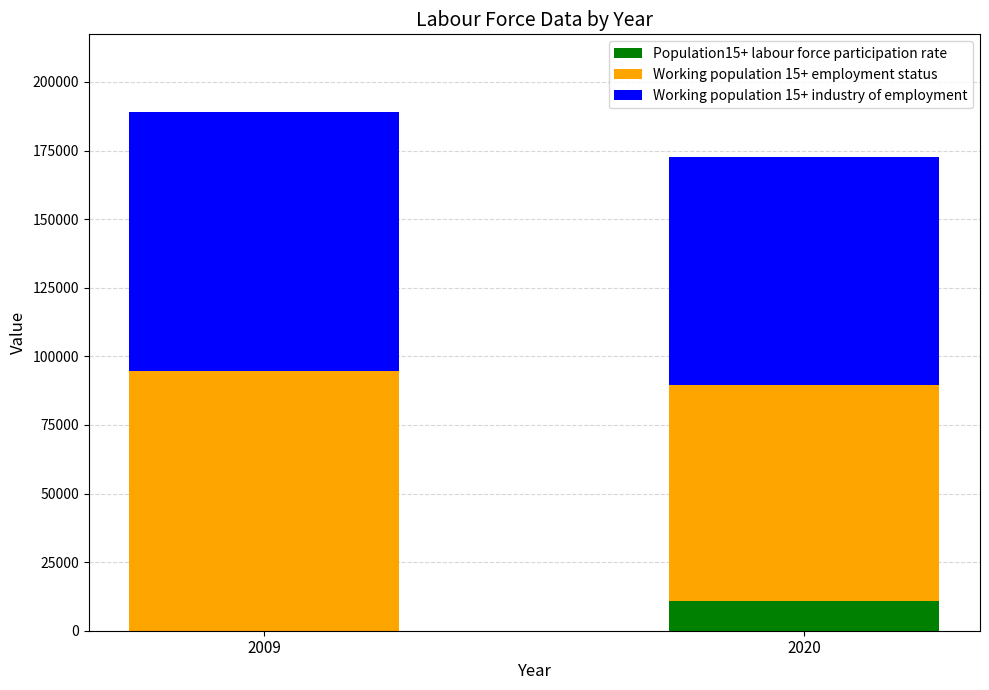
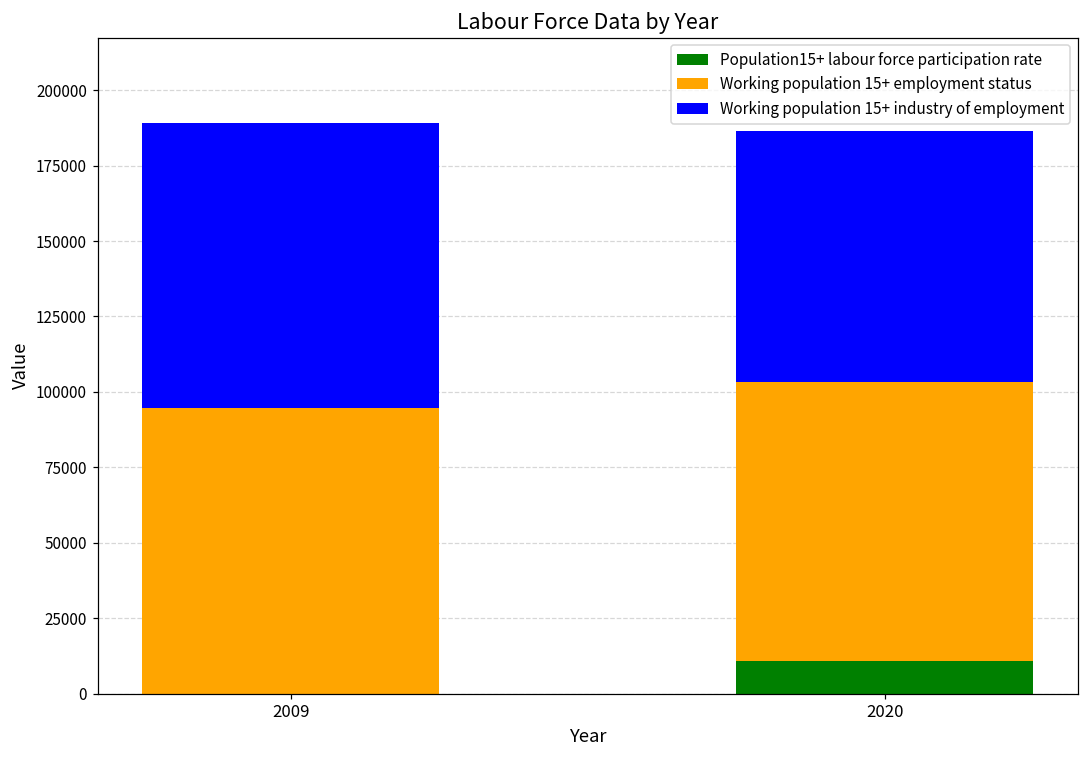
  {
    "Population15+ labour force participation rate": {
      "2020": 11000
    },
    "Working population 15+ employment status": {
      "2009": 94000,
-     "2020": 79000
+     "2020": 93000
    },
    "Working population 15+ industry of employment": {
      "2009": 94000,
      "2020": 83000
    }
  }
